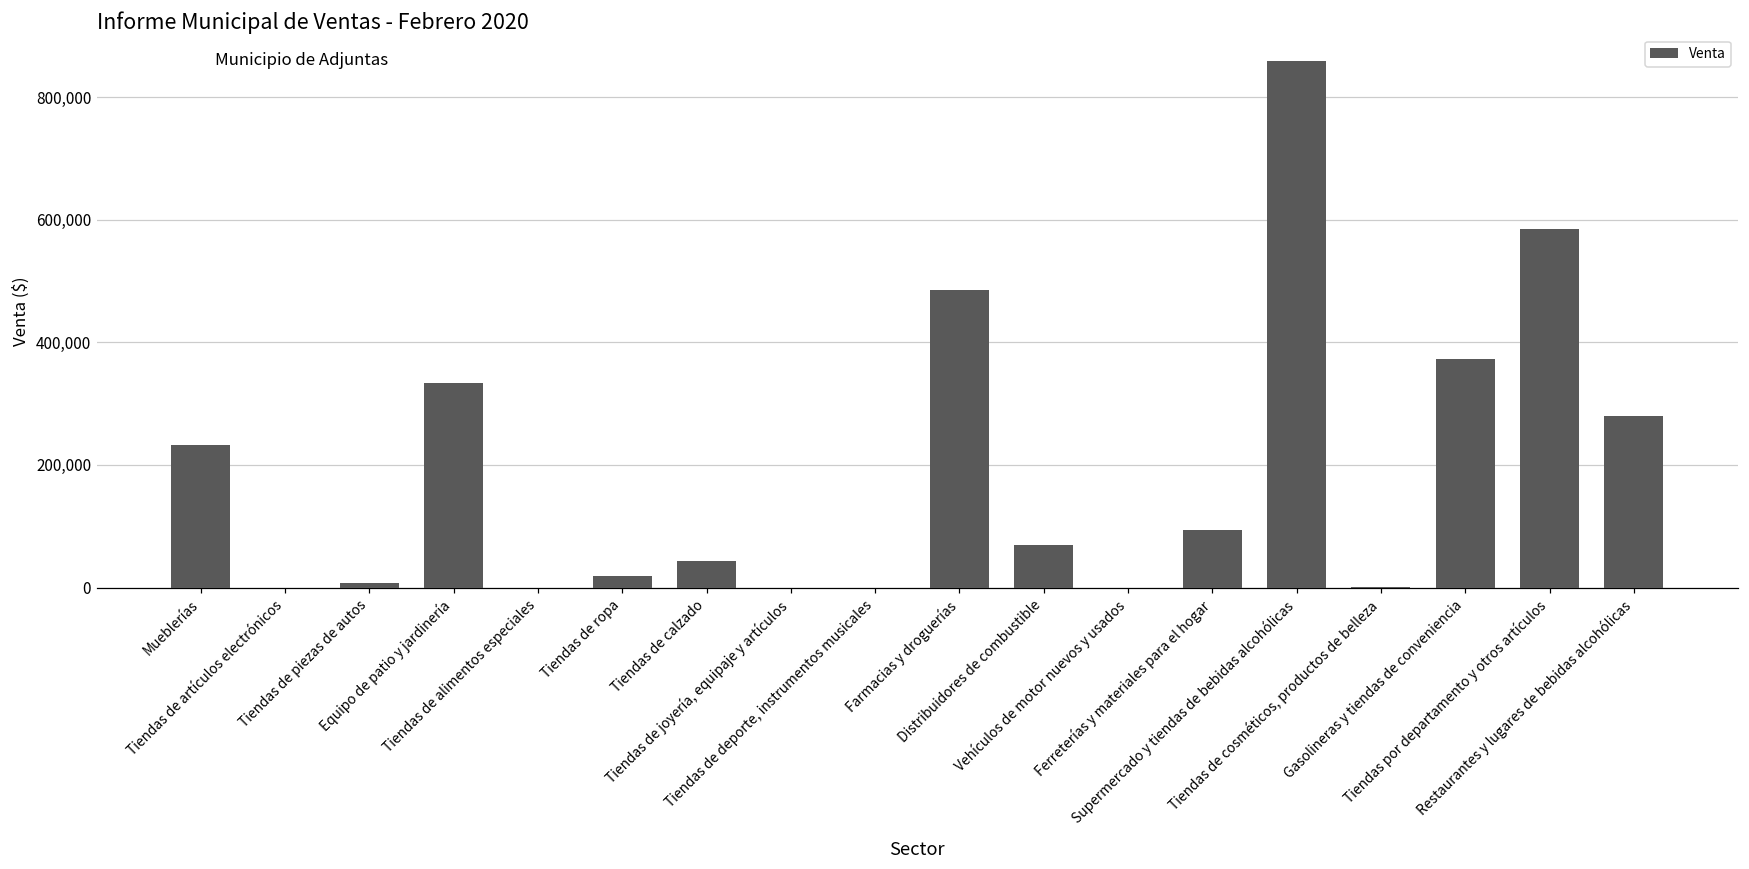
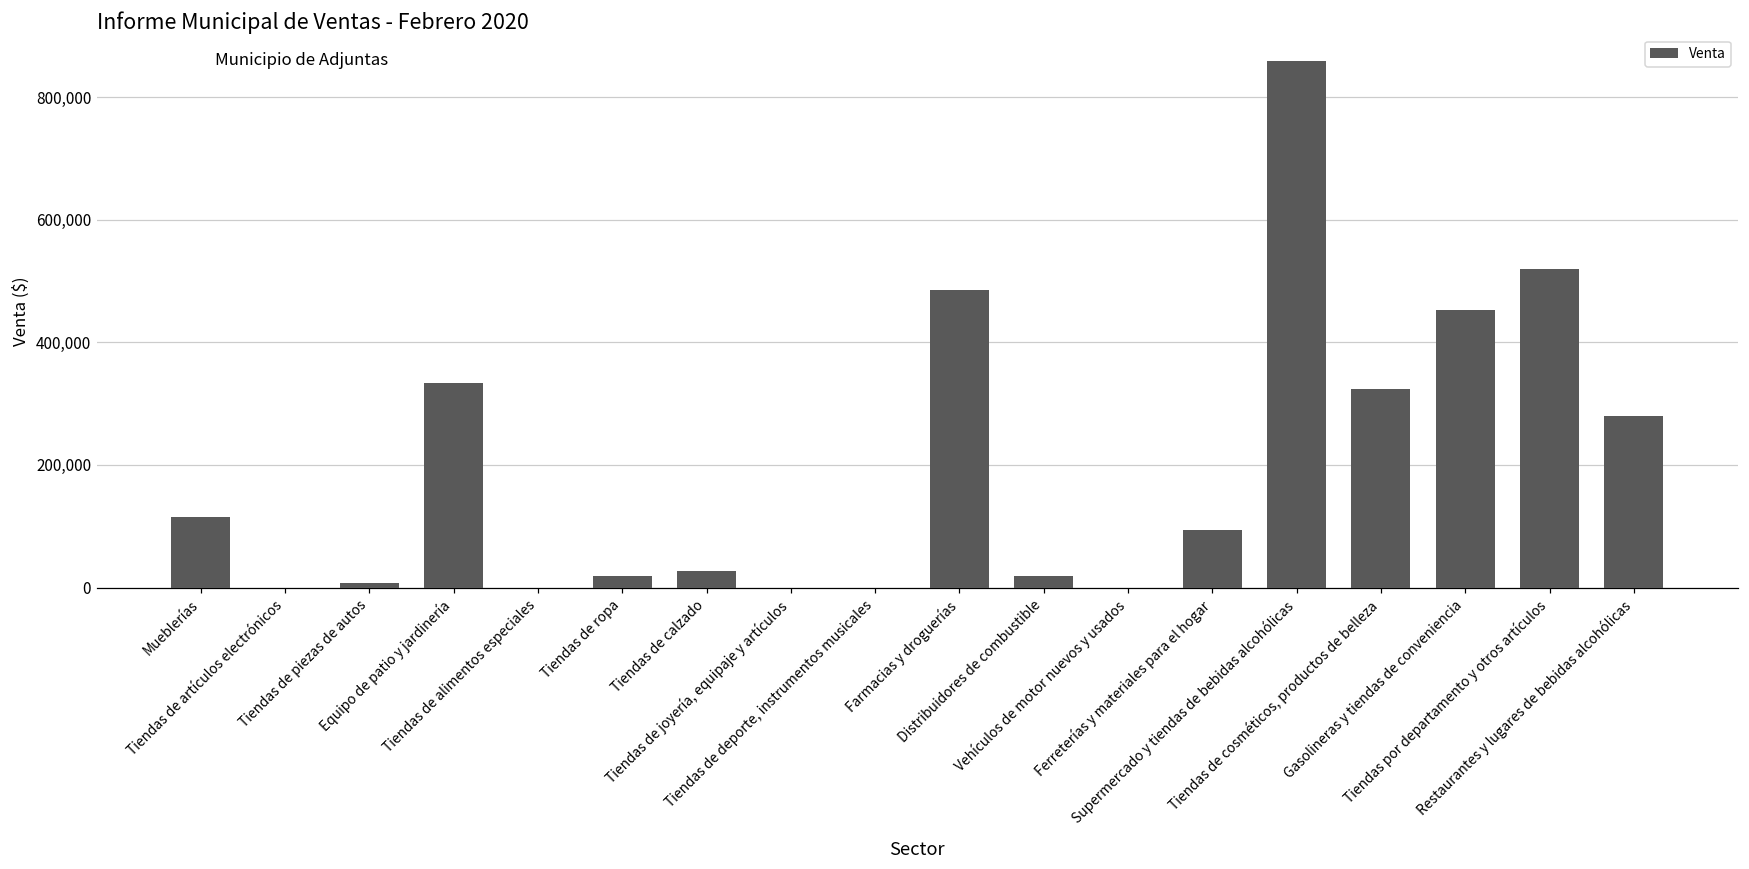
  {
-   "Mueblerías": "230,000",
+   "Mueblerías": "110,000",
    "Tiendas de artículos electrónicos": "0",
    "Tiendas de piezas de autos": "10,000",
    "Equipo de patio y jardinería": "330,000",
    "Tiendas de alimentos especiales": "0",
    "Tiendas de ropa": "20,000",
-   "Tiendas de calzado": "40,000",
+   "Tiendas de calzado": "30,000",
    "Tiendas de joyería, equipaje y artículos": "0",
    "Tiendas de deporte, instrumentos musicales": "0",
    "Farmacias y droguerías": "490,000",
-   "Distribuidores de combustible": "70,000",
+   "Distribuidores de combustible": "20,000",
    "Vehículos de motor nuevos y usados": "0",
    "Ferreterías y materiales para el hogar": "90,000",
    "Supermercado y tiendas de bebidas alcohólicas": "860,000",
-   "Tiendas de cosméticos, productos de belleza": "0",
-   "Gasolineras y tiendas de conveniencia": "370,000",
-   "Tiendas por departamento y otros artículos": "580,000",
+   "Tiendas de cosméticos, productos de belleza": "320,000",
+   "Gasolineras y tiendas de conveniencia": "450,000",
+   "Tiendas por departamento y otros artículos": "520,000",
    "Restaurantes y lugares de bebidas alcohólicas": "280,000"
  }
